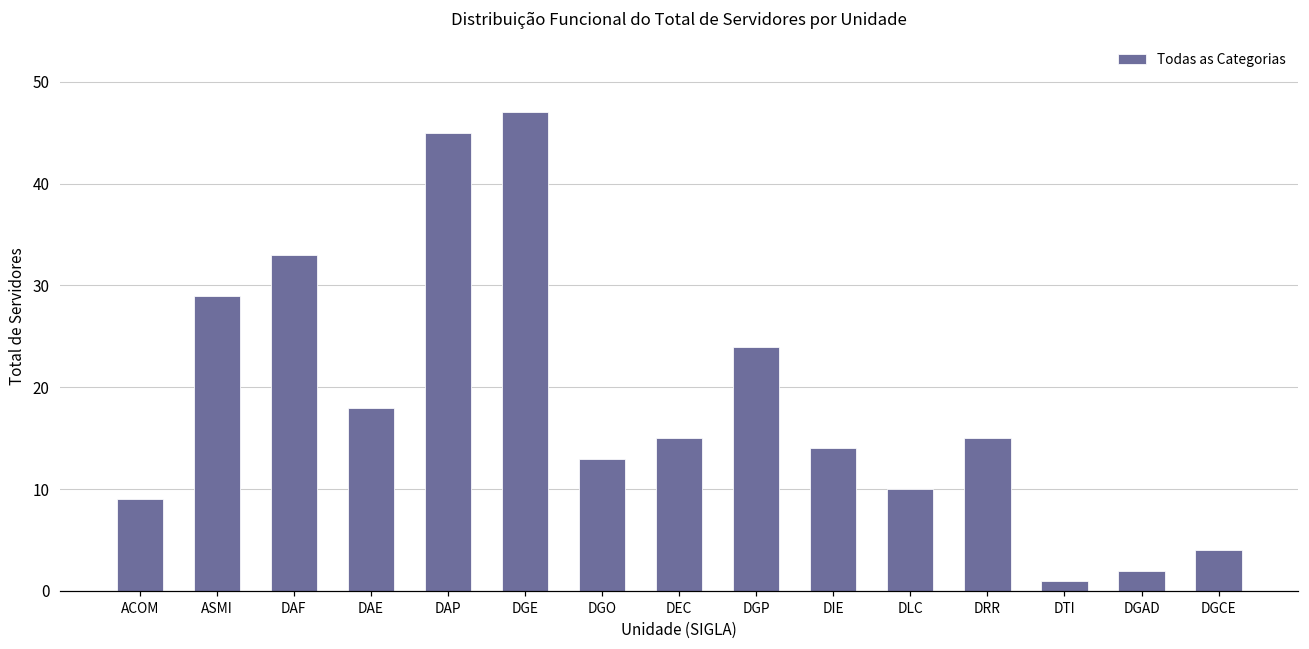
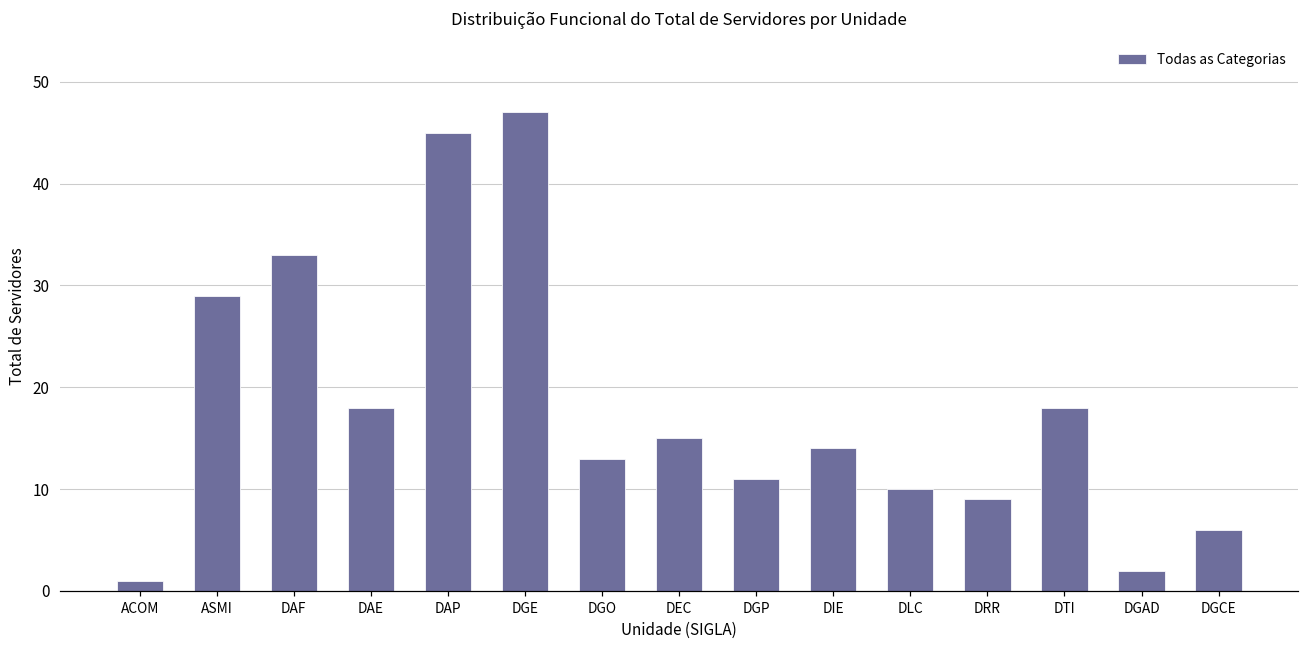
  {
-   "ACOM": 9,
+   "ACOM": 1,
    "ASMI": 29,
    "DAF": 33,
    "DAE": 18,
    "DAP": 45,
    "DGE": 47,
    "DGO": 13,
    "DEC": 15,
-   "DGP": 24,
+   "DGP": 11,
    "DIE": 14,
    "DLC": 10,
-   "DRR": 15,
-   "DTI": 1,
+   "DRR": 9,
+   "DTI": 18,
    "DGAD": 2,
-   "DGCE": 4
+   "DGCE": 6
  }
